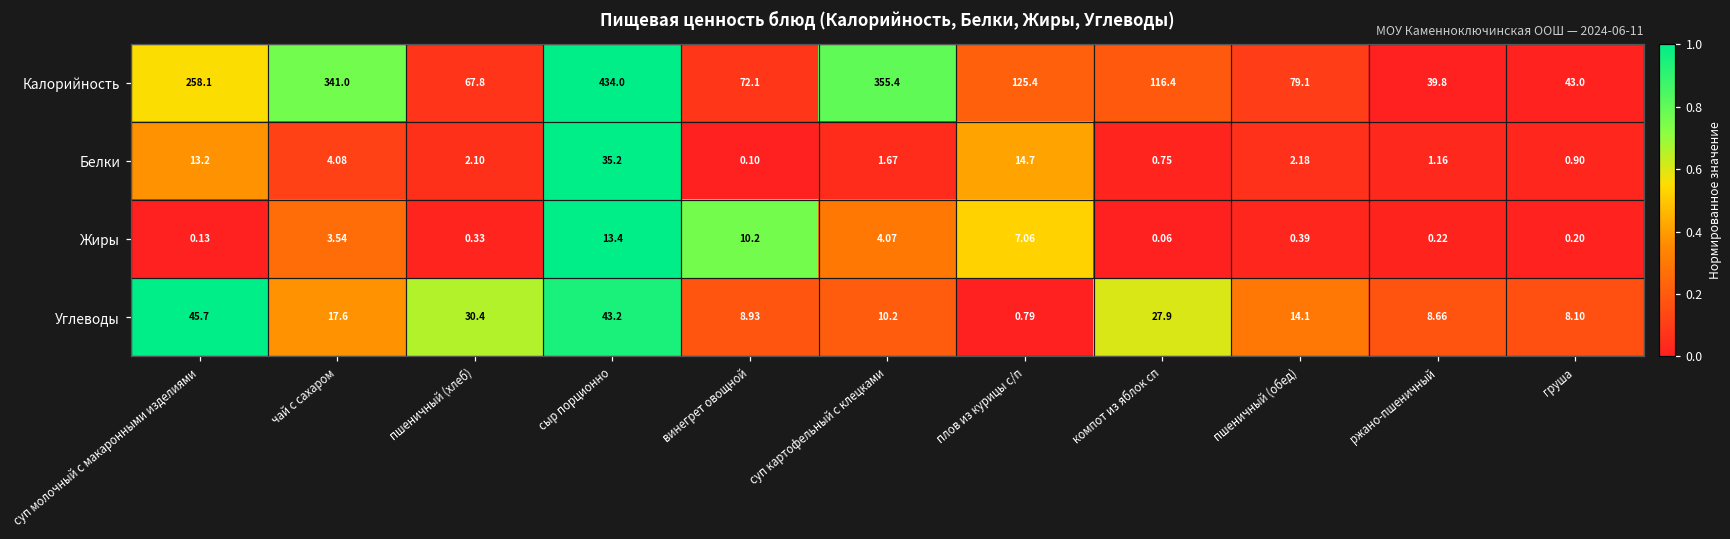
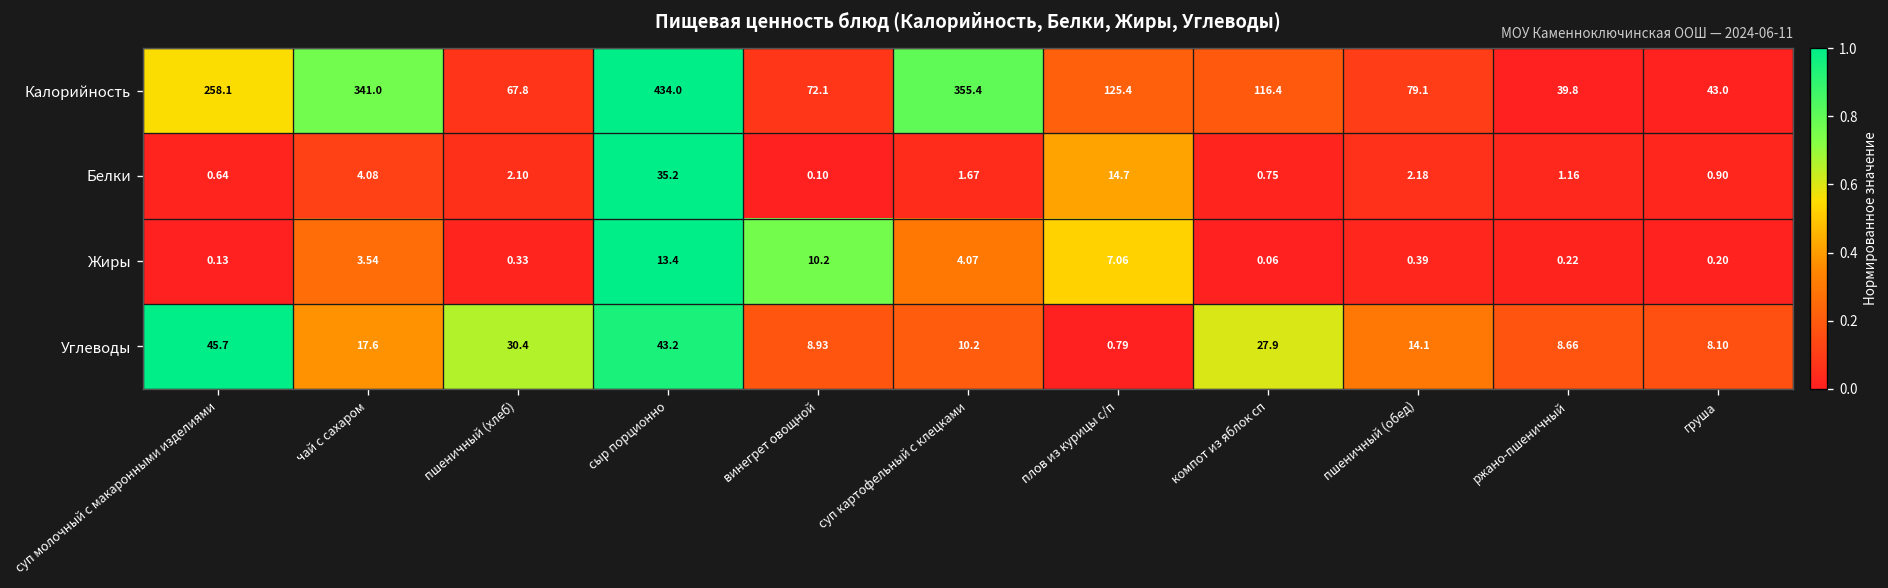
  {
    "Калорийность": {
      "суп молочный с макаронными изделиями": 258.1,
      "чай с сахаром": 341.0,
      "пшеничный (хлеб)": 67.8,
      "сыр порционно": 434.0,
      "винегрет овощной": 72.1,
      "суп картофельный с клецками": 355.4,
      "плов из курицы с/п": 125.4,
      "компот из яблок сп": 116.4,
      "пшеничный (обед)": 79.1,
      "ржано-пшеничный": 39.8,
      "груша": 43.0
    },
    "Белки": {
-     "суп молочный с макаронными изделиями": 13.2,
+     "суп молочный с макаронными изделиями": 0.64,
      "чай с сахаром": 4.08,
      "пшеничный (хлеб)": 2.10,
      "сыр порционно": 35.2,
      "винегрет овощной": 0.10,
      "суп картофельный с клецками": 1.67,
      "плов из курицы с/п": 14.7,
      "компот из яблок сп": 0.75,
      "пшеничный (обед)": 2.18,
      "ржано-пшеничный": 1.16,
      "груша": 0.90
    },
    "Жиры": {
      "суп молочный с макаронными изделиями": 0.13,
      "чай с сахаром": 3.54,
      "пшеничный (хлеб)": 0.33,
      "сыр порционно": 13.4,
      "винегрет овощной": 10.2,
      "суп картофельный с клецками": 4.07,
      "плов из курицы с/п": 7.06,
      "компот из яблок сп": 0.06,
      "пшеничный (обед)": 0.39,
      "ржано-пшеничный": 0.22,
      "груша": 0.20
    },
    "Углеводы": {
      "суп молочный с макаронными изделиями": 45.7,
      "чай с сахаром": 17.6,
      "пшеничный (хлеб)": 30.4,
      "сыр порционно": 43.2,
      "винегрет овощной": 8.93,
      "суп картофельный с клецками": 10.2,
      "плов из курицы с/п": 0.79,
      "компот из яблок сп": 27.9,
      "пшеничный (обед)": 14.1,
      "ржано-пшеничный": 8.66,
      "груша": 8.10
    }
  }
